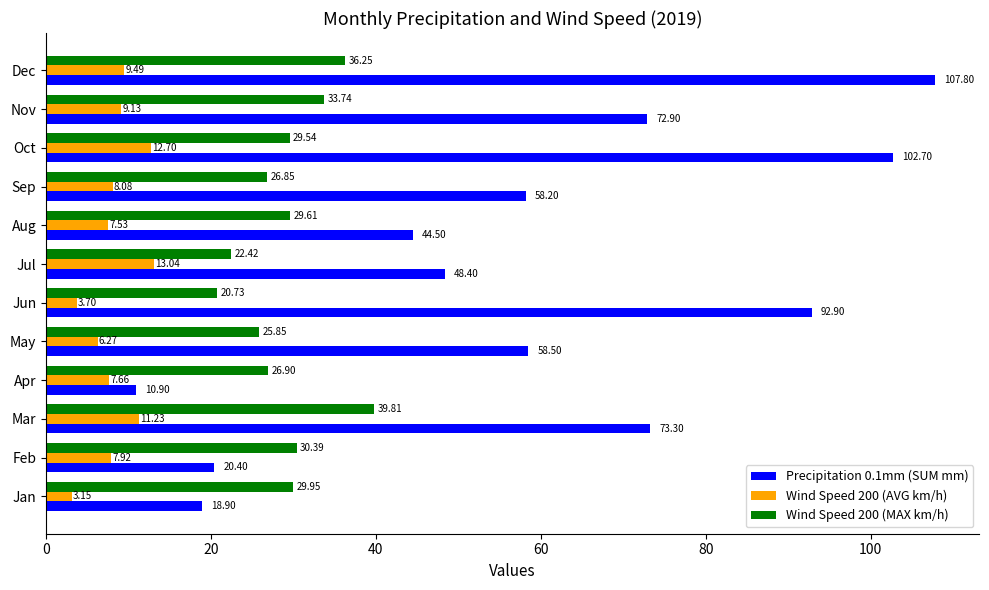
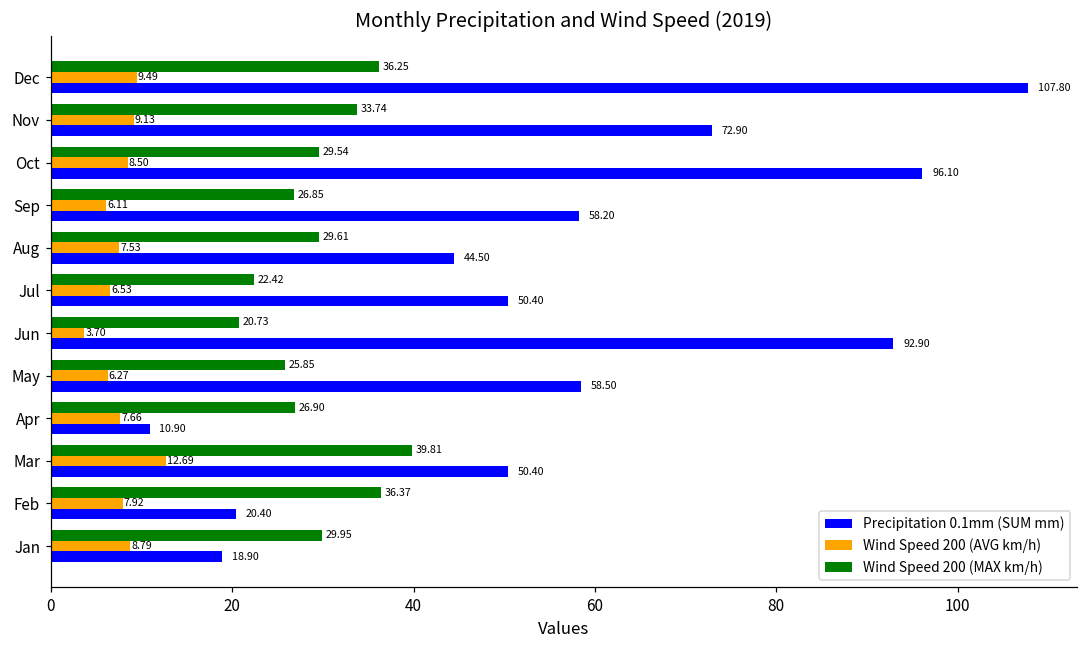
  {
    "Precipitation 0.1mm (SUM mm)": {
      "Dec": 107.80,
      "Nov": 72.90,
-     "Oct": 102.70,
+     "Oct": 96.10,
      "Sep": 58.20,
      "Aug": 44.50,
-     "Jul": 48.40,
+     "Jul": 50.40,
      "Jun": 92.90,
      "May": 58.50,
      "Apr": 10.90,
-     "Mar": 73.30,
+     "Mar": 50.40,
      "Feb": 20.40,
      "Jan": 18.90
    },
    "Wind Speed 200 (AVG km/h)": {
      "Dec": 9.49,
      "Nov": 9.13,
-     "Oct": 12.70,
-     "Sep": 8.08,
+     "Oct": 8.50,
+     "Sep": 6.11,
      "Aug": 7.53,
-     "Jul": 13.04,
+     "Jul": 6.53,
      "Jun": 3.70,
      "May": 6.27,
      "Apr": 7.66,
-     "Mar": 11.23,
+     "Mar": 12.69,
      "Feb": 7.92,
-     "Jan": 3.15
+     "Jan": 8.79
    },
    "Wind Speed 200 (MAX km/h)": {
      "Dec": 36.25,
      "Nov": 33.74,
      "Oct": 29.54,
      "Sep": 26.85,
      "Aug": 29.61,
      "Jul": 22.42,
      "Jun": 20.73,
      "May": 25.85,
      "Apr": 26.90,
      "Mar": 39.81,
-     "Feb": 30.39,
+     "Feb": 36.37,
      "Jan": 29.95
    }
  }
